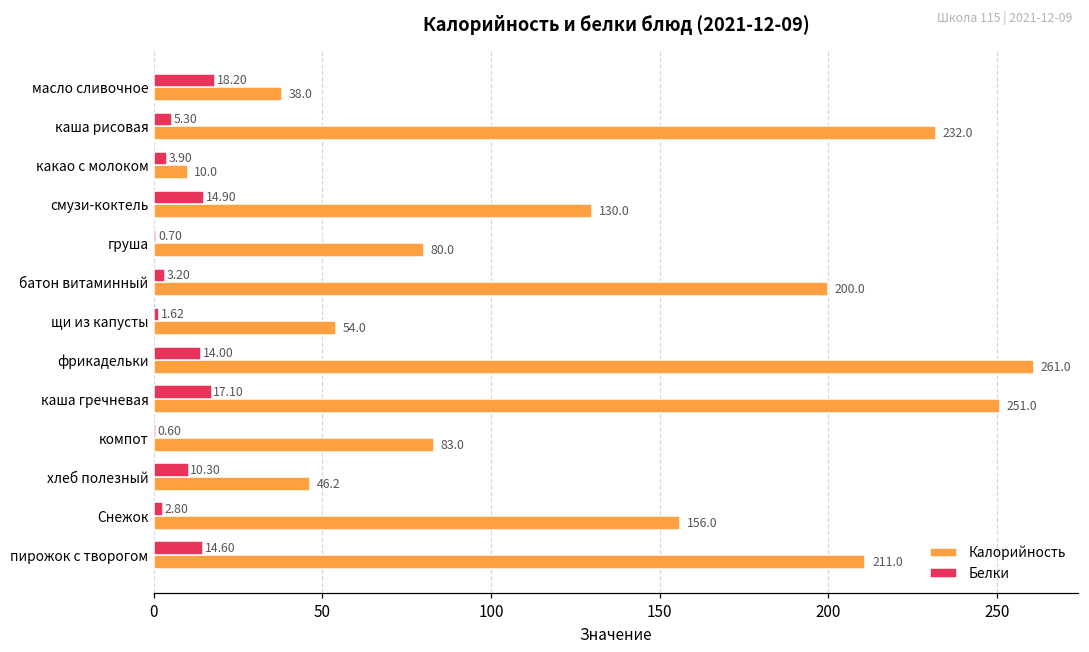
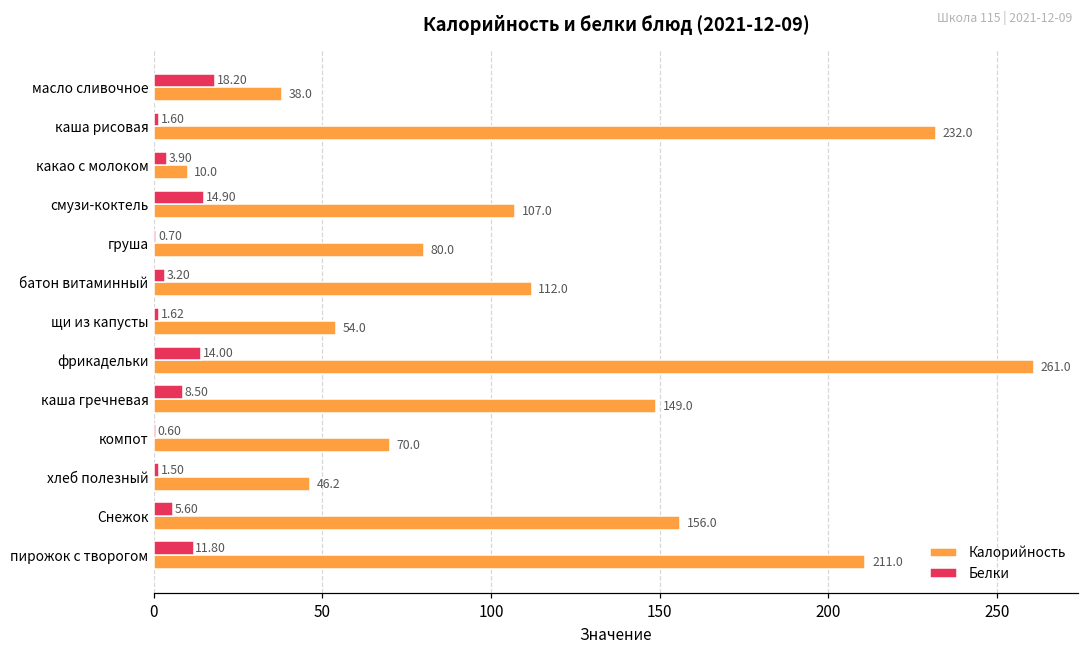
  {
    "Калорийность": {
      "масло сливочное": 38.0,
      "каша рисовая": 232.0,
      "какао с молоком": 10.0,
-     "смузи-коктель": 130.0,
+     "смузи-коктель": 107.0,
      "груша": 80.0,
-     "батон витаминный": 200.0,
+     "батон витаминный": 112.0,
      "щи из капусты": 54.0,
      "фрикадельки": 261.0,
-     "каша гречневая": 251.0,
-     "компот": 83.0,
+     "каша гречневая": 149.0,
+     "компот": 70.0,
      "хлеб полезный": 46.2,
      "Снежок": 156.0,
      "пирожок с творогом": 211.0
    },
    "Белки": {
      "масло сливочное": 18.20,
-     "каша рисовая": 5.30,
+     "каша рисовая": 1.60,
      "какао с молоком": 3.90,
      "смузи-коктель": 14.90,
      "груша": 0.70,
      "батон витаминный": 3.20,
      "щи из капусты": 1.62,
      "фрикадельки": 14.00,
-     "каша гречневая": 17.10,
+     "каша гречневая": 8.50,
      "компот": 0.60,
-     "хлеб полезный": 10.30,
-     "Снежок": 2.80,
-     "пирожок с творогом": 14.60
+     "хлеб полезный": 1.50,
+     "Снежок": 5.60,
+     "пирожок с творогом": 11.80
    }
  }
